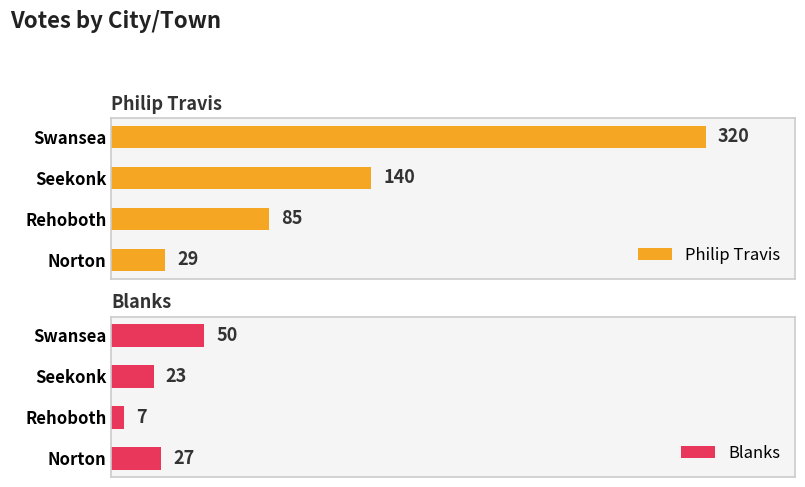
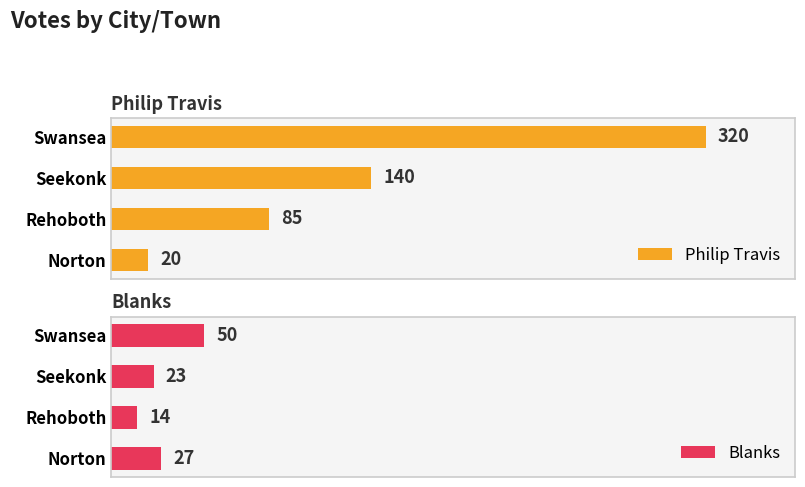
  {
    "Philip Travis": {
      "Swansea": 320,
      "Seekonk": 140,
      "Rehoboth": 85,
-     "Norton": 29
+     "Norton": 20
    },
    "Blanks": {
      "Swansea": 50,
      "Seekonk": 23,
-     "Rehoboth": 7,
+     "Rehoboth": 14,
      "Norton": 27
    }
  }
